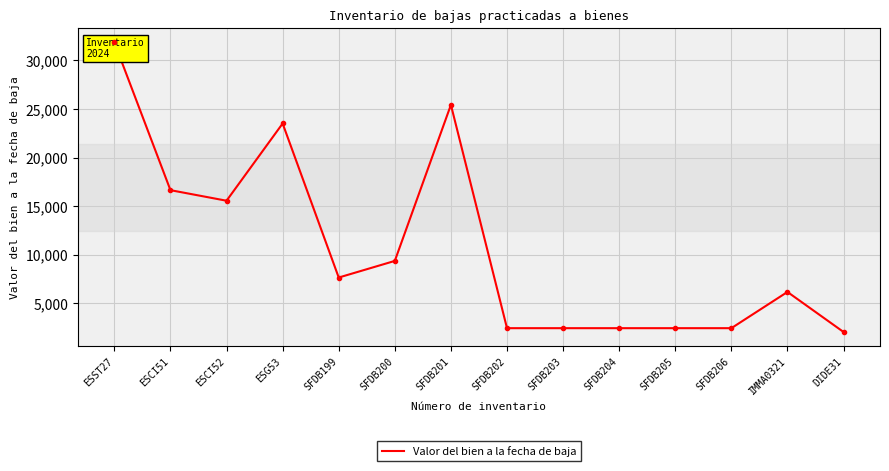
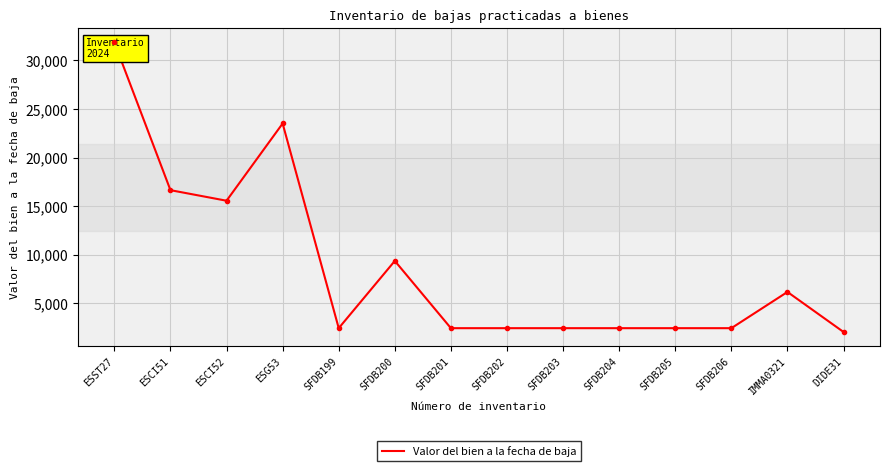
  {
    "ESCI51": "17,000",
    "ESCI52": "16,000",
    "ESG53": "24,000",
-   "SFDB199": "8,000",
+   "SFDB199": "2,000",
    "SFDB200": "9,000",
-   "SFDB201": "25,000",
+   "SFDB201": "2,000",
    "SFDB202": "2,000",
    "SFDB203": "2,000",
    "SFDB204": "2,000",
    "SFDB205": "2,000",
    "SFDB206": "2,000",
    "IMMA0321": "6,000",
    "DIDE31": "2,000"
  }
